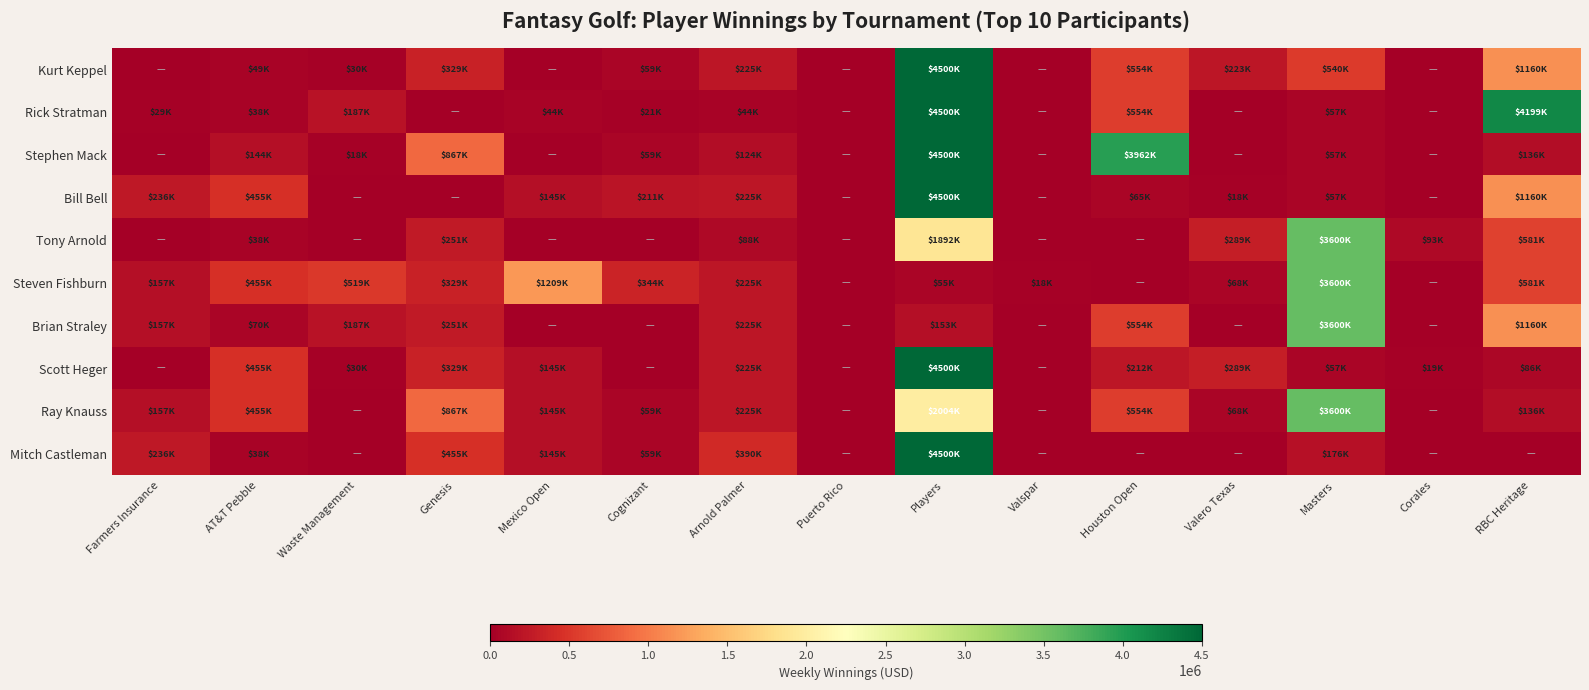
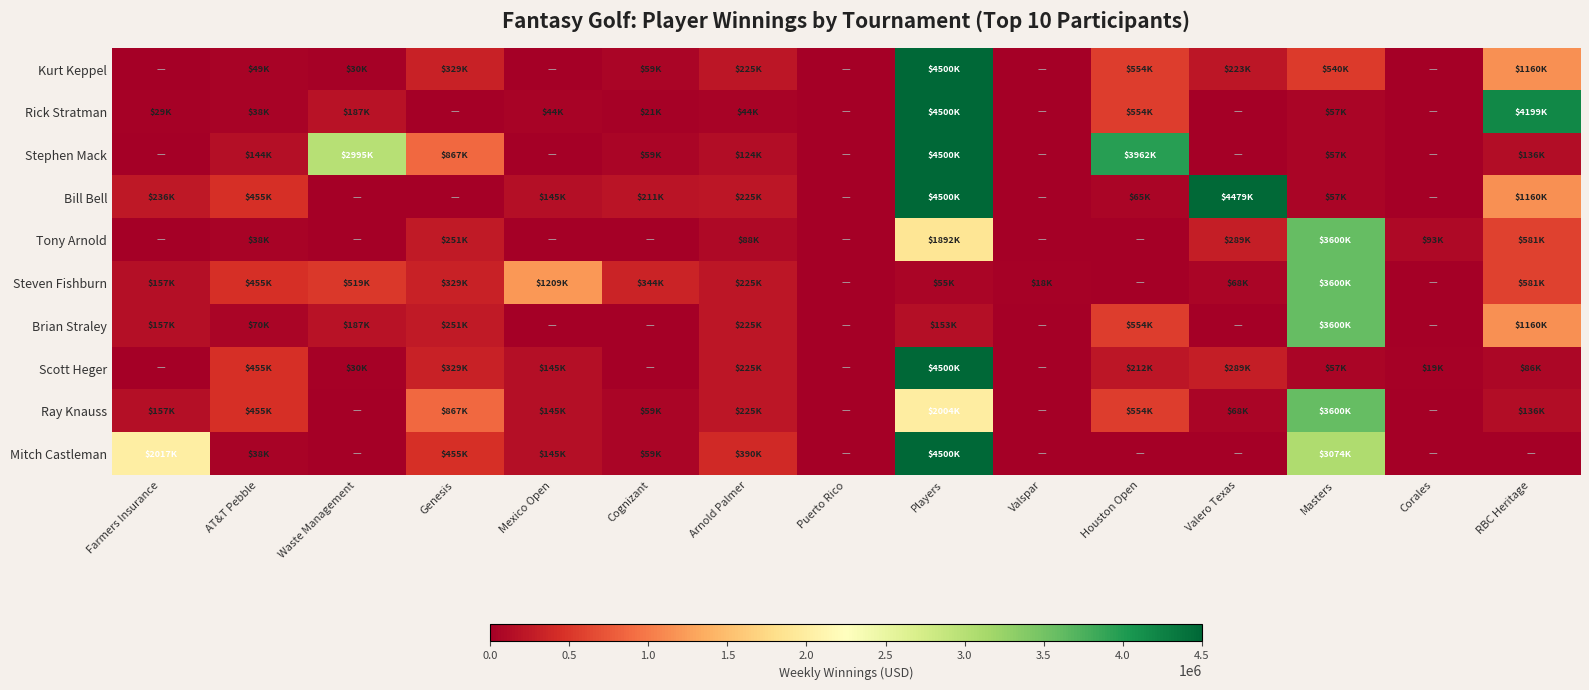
  {
    "Kurt Keppel": {
      "AT&T Pebble": "$49K",
      "Waste Management": "$30K",
      "Genesis": "$329K",
      "Cognizant": "$59K",
      "Arnold Palmer": "$225K",
      "Players": "$4500K",
      "Houston Open": "$554K",
      "Valero Texas": "$223K",
      "Masters": "$540K",
      "RBC Heritage": "$1160K"
    },
    "Rick Stratman": {
      "Farmers Insurance": "$29K",
      "AT&T Pebble": "$38K",
      "Waste Management": "$187K",
      "Mexico Open": "$44K",
      "Cognizant": "$21K",
      "Arnold Palmer": "$44K",
      "Players": "$4500K",
      "Houston Open": "$554K",
      "Masters": "$57K",
      "RBC Heritage": "$4199K"
    },
    "Stephen Mack": {
      "AT&T Pebble": "$144K",
-     "Waste Management": "$18K",
+     "Waste Management": "$2995K",
      "Genesis": "$867K",
      "Cognizant": "$59K",
      "Arnold Palmer": "$124K",
      "Players": "$4500K",
      "Houston Open": "$3962K",
      "Masters": "$57K",
      "RBC Heritage": "$136K"
    },
    "Bill Bell": {
      "Farmers Insurance": "$236K",
      "AT&T Pebble": "$455K",
      "Mexico Open": "$145K",
      "Cognizant": "$211K",
      "Arnold Palmer": "$225K",
      "Players": "$4500K",
      "Houston Open": "$65K",
-     "Valero Texas": "$18K",
+     "Valero Texas": "$4479K",
      "Masters": "$57K",
      "RBC Heritage": "$1160K"
    },
    "Tony Arnold": {
      "AT&T Pebble": "$38K",
      "Genesis": "$251K",
      "Arnold Palmer": "$88K",
      "Players": "$1892K",
      "Valero Texas": "$289K",
      "Masters": "$3600K",
      "Corales": "$93K",
      "RBC Heritage": "$581K"
    },
    "Steven Fishburn": {
      "Farmers Insurance": "$157K",
      "AT&T Pebble": "$455K",
      "Waste Management": "$519K",
      "Genesis": "$329K",
      "Mexico Open": "$1209K",
      "Cognizant": "$344K",
      "Arnold Palmer": "$225K",
      "Players": "$55K",
      "Valspar": "$18K",
      "Valero Texas": "$68K",
      "Masters": "$3600K",
      "RBC Heritage": "$581K"
    },
    "Brian Straley": {
      "Farmers Insurance": "$157K",
      "AT&T Pebble": "$70K",
      "Waste Management": "$187K",
      "Genesis": "$251K",
      "Arnold Palmer": "$225K",
      "Players": "$153K",
      "Houston Open": "$554K",
      "Masters": "$3600K",
      "RBC Heritage": "$1160K"
    },
    "Scott Heger": {
      "AT&T Pebble": "$455K",
      "Waste Management": "$30K",
      "Genesis": "$329K",
      "Mexico Open": "$145K",
      "Arnold Palmer": "$225K",
      "Players": "$4500K",
      "Houston Open": "$212K",
      "Valero Texas": "$289K",
      "Masters": "$57K",
      "Corales": "$19K",
      "RBC Heritage": "$86K"
    },
    "Ray Knauss": {
      "Farmers Insurance": "$157K",
      "AT&T Pebble": "$455K",
      "Genesis": "$867K",
      "Mexico Open": "$145K",
      "Cognizant": "$59K",
      "Arnold Palmer": "$225K",
      "Players": "$2004K",
      "Houston Open": "$554K",
      "Valero Texas": "$68K",
      "Masters": "$3600K",
      "RBC Heritage": "$136K"
    },
    "Mitch Castleman": {
-     "Farmers Insurance": "$236K",
+     "Farmers Insurance": "$2017K",
      "AT&T Pebble": "$38K",
      "Genesis": "$455K",
      "Mexico Open": "$145K",
      "Cognizant": "$59K",
      "Arnold Palmer": "$390K",
      "Players": "$4500K",
-     "Masters": "$176K"
+     "Masters": "$3074K"
    }
  }
